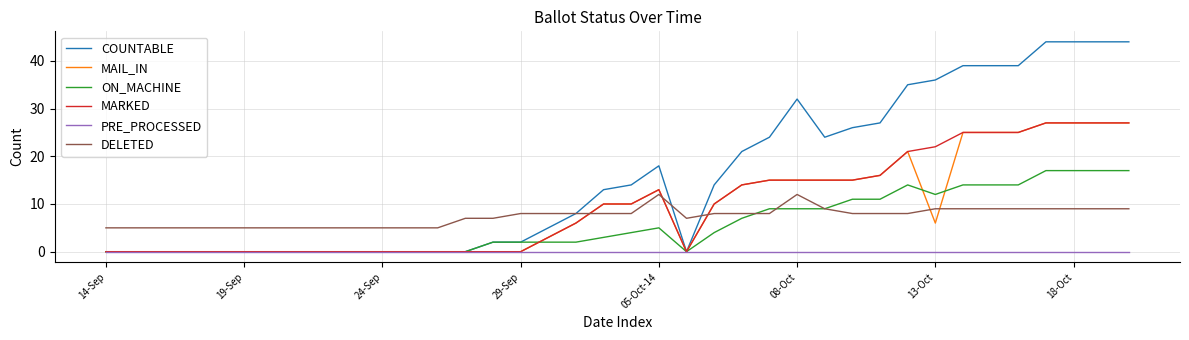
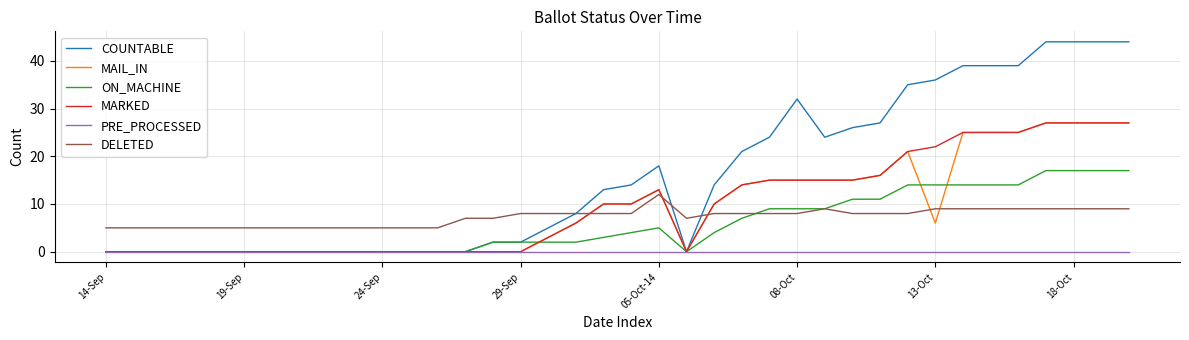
  {
    "COUNTABLE": {
      "05-Oct-14": 18,
      "08-Oct": 32,
      "13-Oct": 36,
      "18-Oct": 44
    },
    "MAIL_IN": {
      "13-Oct": 6
    },
    "ON_MACHINE": {
      "05-Oct-14": 5,
      "08-Oct": 9,
-     "13-Oct": 12,
+     "13-Oct": 14,
      "18-Oct": 17
    },
    "MARKED": {
      "13-Oct": 22
    },
    "PRE_PROCESSED": {
      "05-Oct-14": 0,
      "08-Oct": 0,
      "13-Oct": 0,
      "18-Oct": 0
    },
    "DELETED": {
      "14-Sep": 5,
      "19-Sep": 5,
      "24-Sep": 5,
      "29-Sep": 8,
      "05-Oct-14": 12,
-     "08-Oct": 12,
+     "08-Oct": 8,
      "13-Oct": 9,
      "18-Oct": 9
    }
  }
